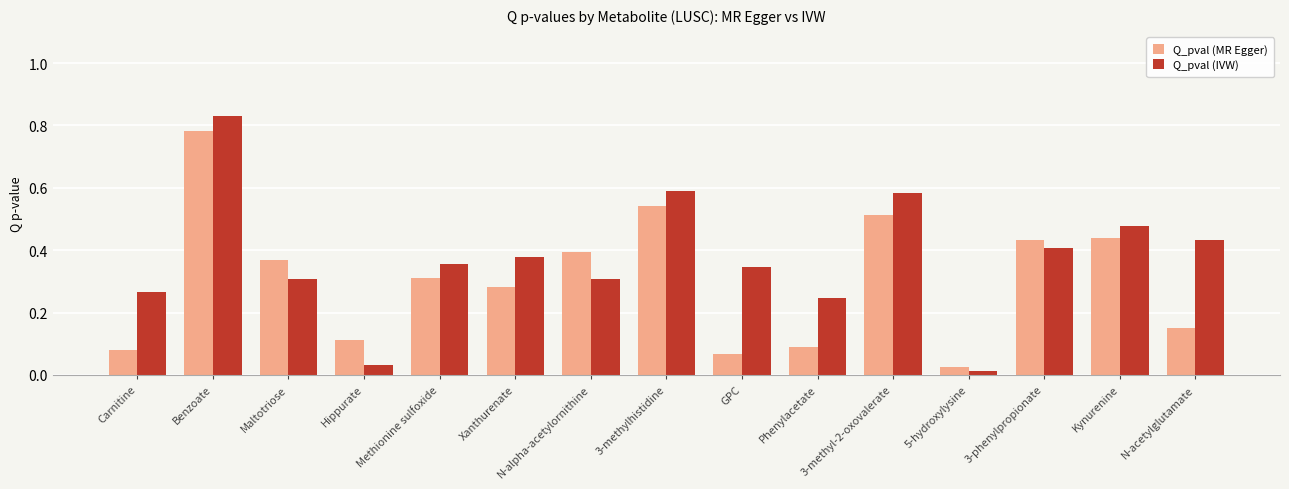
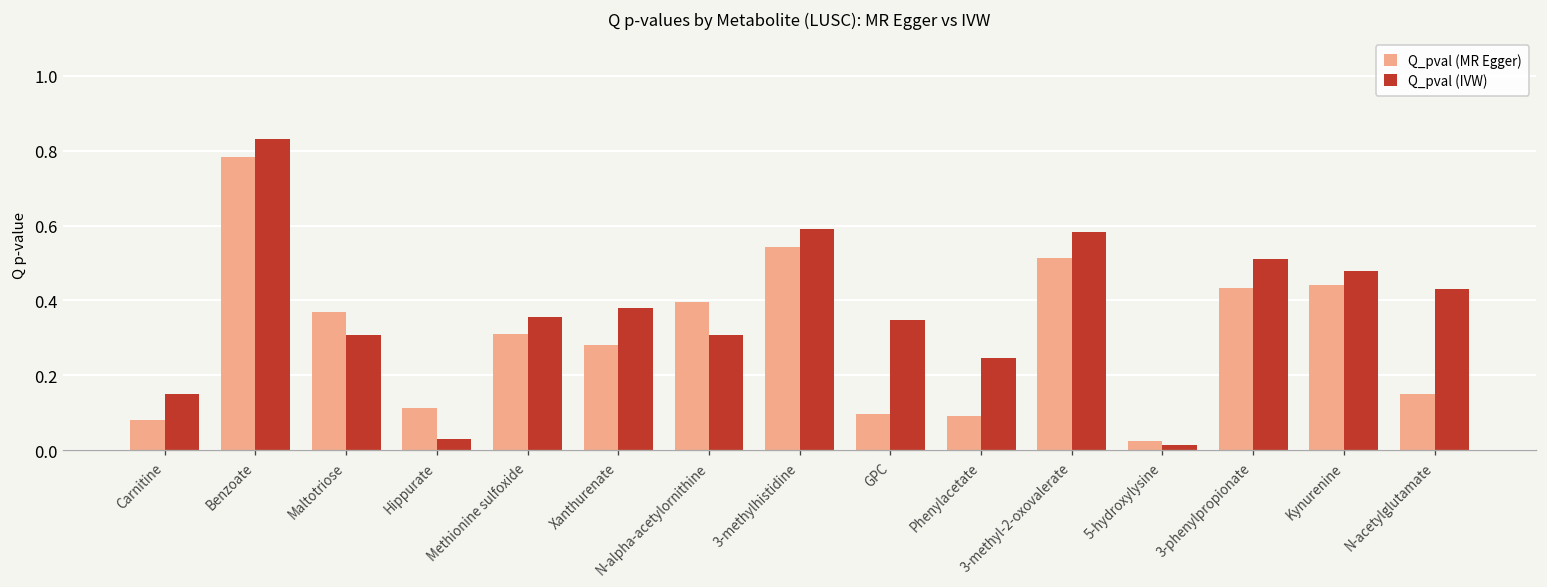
  {
    "Q_pval (MR Egger)": {
      "Carnitine": 0.08,
      "Benzoate": 0.78,
      "Maltotriose": 0.37,
      "Hippurate": 0.11,
      "Methionine sulfoxide": 0.31,
      "Xanthurenate": 0.28,
      "N-alpha-acetylornithine": 0.40,
      "3-methylhistidine": 0.54,
-     "GPC": 0.07,
+     "GPC": 0.10,
      "Phenylacetate": 0.09,
      "3-methyl-2-oxovalerate": 0.51,
      "5-hydroxylysine": 0.02,
      "3-phenylpropionate": 0.43,
      "Kynurenine": 0.44,
      "N-acetylglutamate": 0.15
    },
    "Q_pval (IVW)": {
-     "Carnitine": 0.26,
+     "Carnitine": 0.15,
      "Benzoate": 0.83,
      "Maltotriose": 0.31,
      "Hippurate": 0.03,
      "Methionine sulfoxide": 0.35,
      "Xanthurenate": 0.38,
      "N-alpha-acetylornithine": 0.31,
      "3-methylhistidine": 0.59,
      "GPC": 0.35,
      "Phenylacetate": 0.25,
      "3-methyl-2-oxovalerate": 0.58,
      "5-hydroxylysine": 0.01,
-     "3-phenylpropionate": 0.41,
+     "3-phenylpropionate": 0.51,
      "Kynurenine": 0.48,
      "N-acetylglutamate": 0.43
    }
  }
